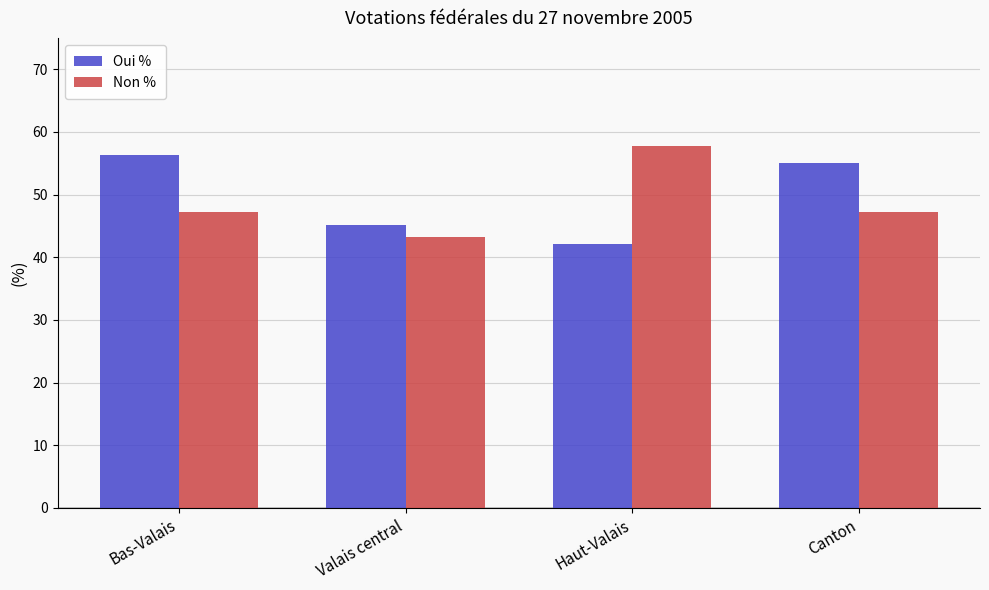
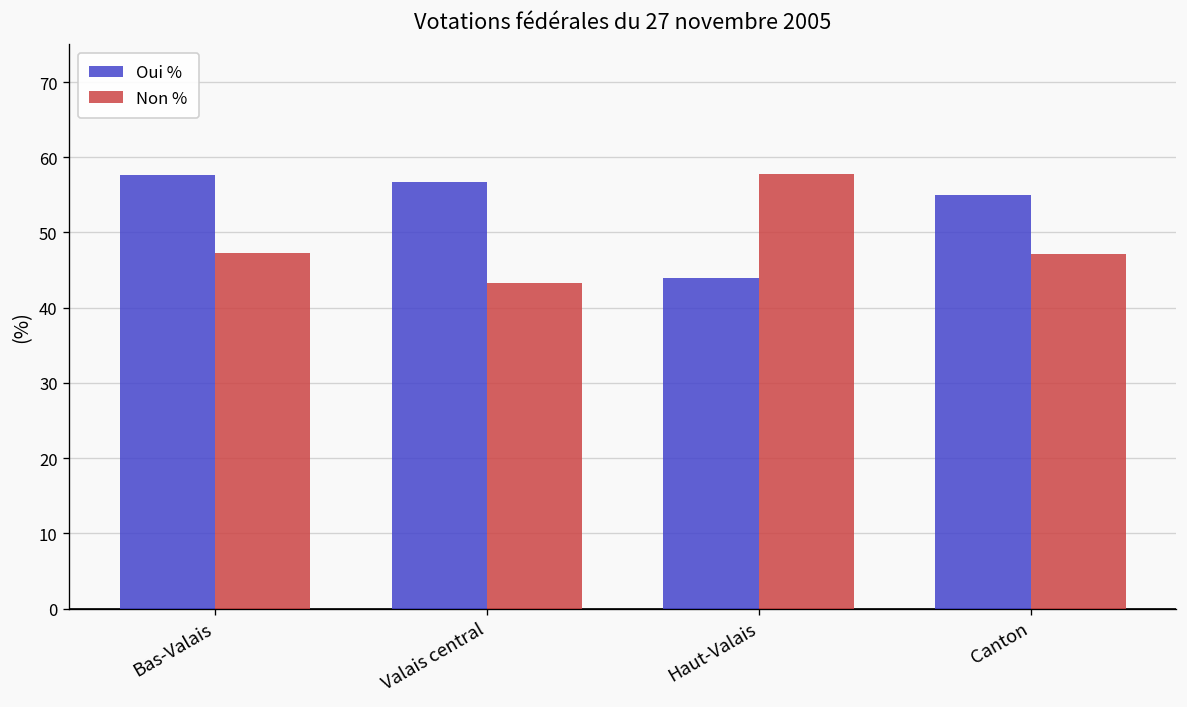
  {
    "Oui %": {
-     "Bas-Valais": 56,
-     "Valais central": 45,
-     "Haut-Valais": 42,
+     "Bas-Valais": 58,
+     "Valais central": 57,
+     "Haut-Valais": 44,
      "Canton": 55
    },
    "Non %": {
      "Bas-Valais": 47,
      "Valais central": 43,
      "Haut-Valais": 58,
      "Canton": 47
    }
  }
